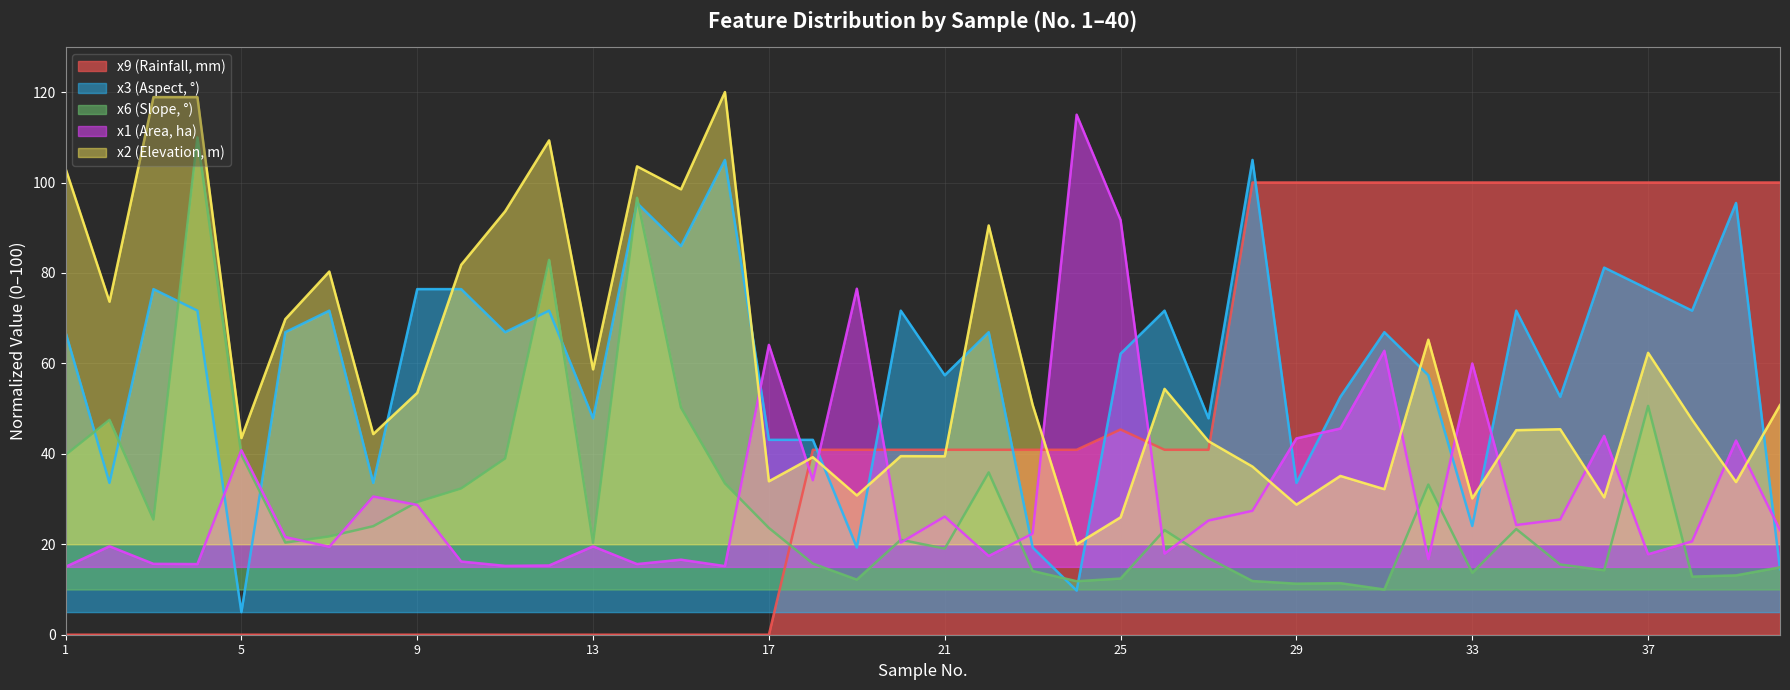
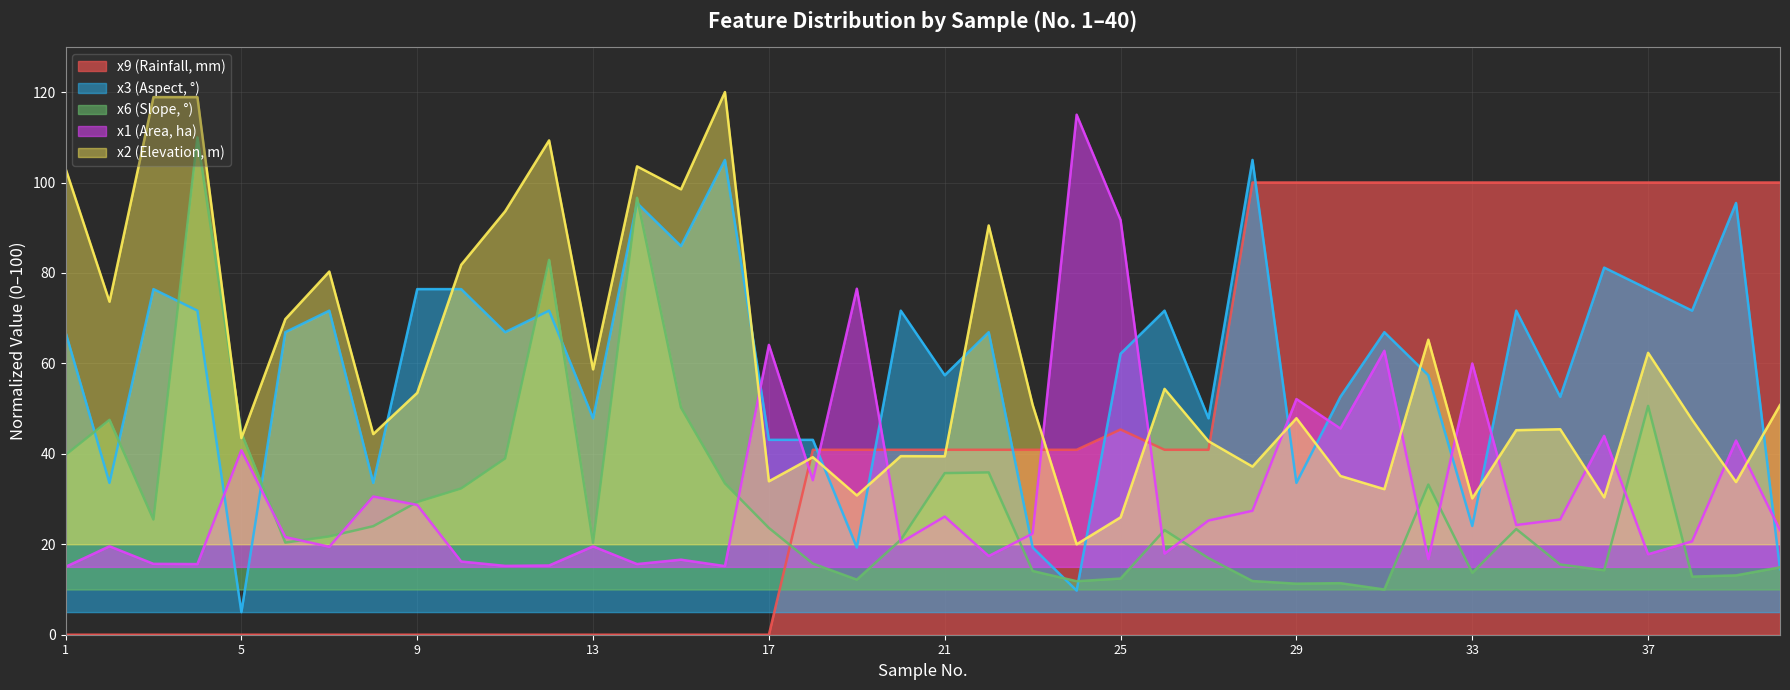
  {
    "x9 (Rainfall, mm)": {
      "1": 0,
      "5": 0,
      "9": 0,
      "13": 0,
      "17": 0,
      "21": 41,
      "25": 45,
      "29": 100,
      "33": 100,
      "37": 100
    },
    "x3 (Aspect, °)": {
      "1": 67,
      "5": 5,
      "9": 76,
      "13": 48,
      "17": 43,
      "21": 57,
      "25": 62,
      "29": 34,
      "33": 24,
      "37": 76
    },
    "x6 (Slope, °)": {
      "1": 40,
-     "5": 40,
+     "5": 45,
      "9": 29,
      "13": 20,
      "17": 24,
-     "21": 19,
+     "21": 36,
      "25": 12,
      "29": 11,
      "33": 14,
      "37": 51
    },
    "x1 (Area, ha)": {
      "1": 15,
      "5": 41,
      "9": 29,
      "13": 20,
      "17": 64,
      "21": 26,
      "25": 92,
-     "29": 43,
+     "29": 52,
      "33": 60,
      "37": 18
    },
    "x2 (Elevation, m)": {
      "1": 103,
      "5": 43,
      "9": 53,
      "13": 59,
      "17": 34,
      "21": 39,
      "25": 26,
-     "29": 29,
+     "29": 48,
      "33": 30,
      "37": 62
    }
  }
